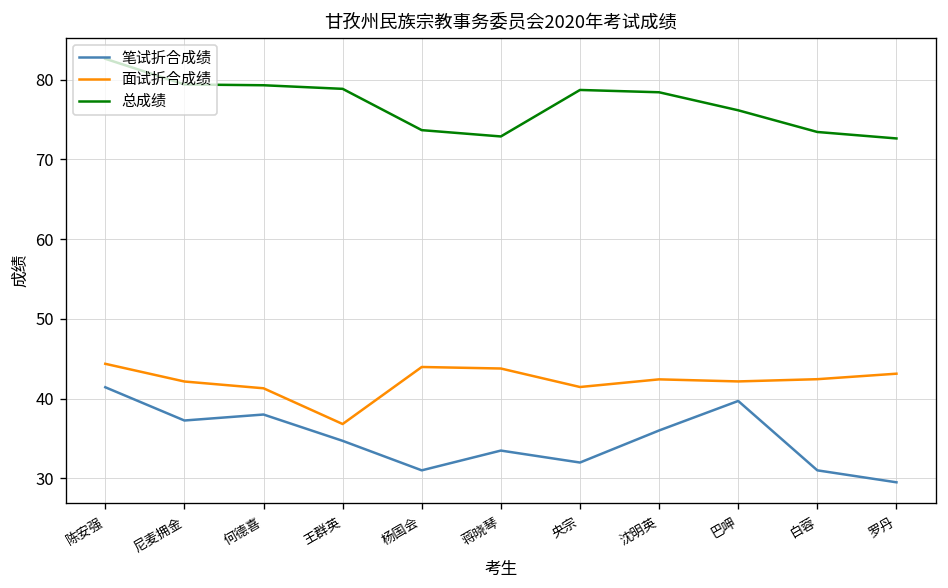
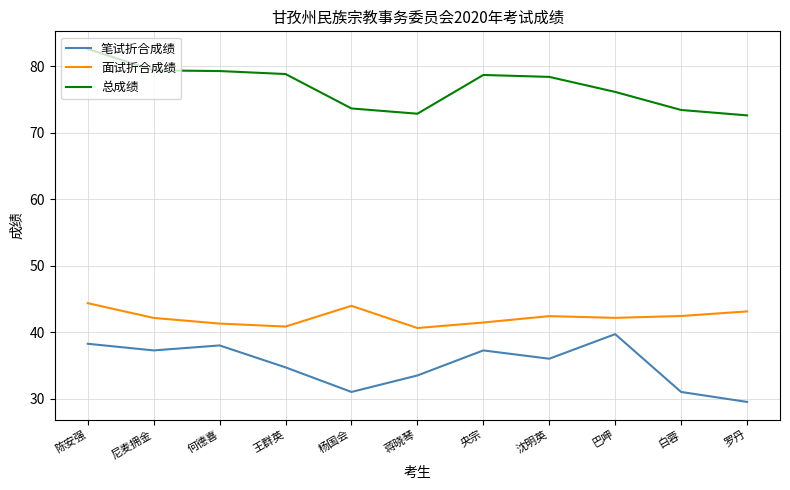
  {
    "笔试折合成绩": {
-     "陈安强": 41,
+     "陈安强": 38,
      "尼麦拥金": 37,
      "何德喜": 38,
      "王群英": 35,
      "杨国会": 31,
      "蒋晓琴": 33,
-     "央宗": 32,
+     "央宗": 37,
      "沈明英": 36,
      "巴呷": 40,
      "白蓉": 31,
      "罗丹": 30
    },
    "面试折合成绩": {
      "陈安强": 44,
      "尼麦拥金": 42,
      "何德喜": 41,
-     "王群英": 37,
+     "王群英": 41,
      "杨国会": 44,
-     "蒋晓琴": 44,
+     "蒋晓琴": 41,
      "央宗": 41,
      "沈明英": 42,
      "巴呷": 42,
      "白蓉": 42,
      "罗丹": 43
    },
    "总成绩": {
      "何德喜": 79,
      "王群英": 79,
      "杨国会": 74,
      "蒋晓琴": 73,
      "央宗": 79,
      "沈明英": 78,
      "巴呷": 76,
      "白蓉": 73,
      "罗丹": 73
    }
  }
